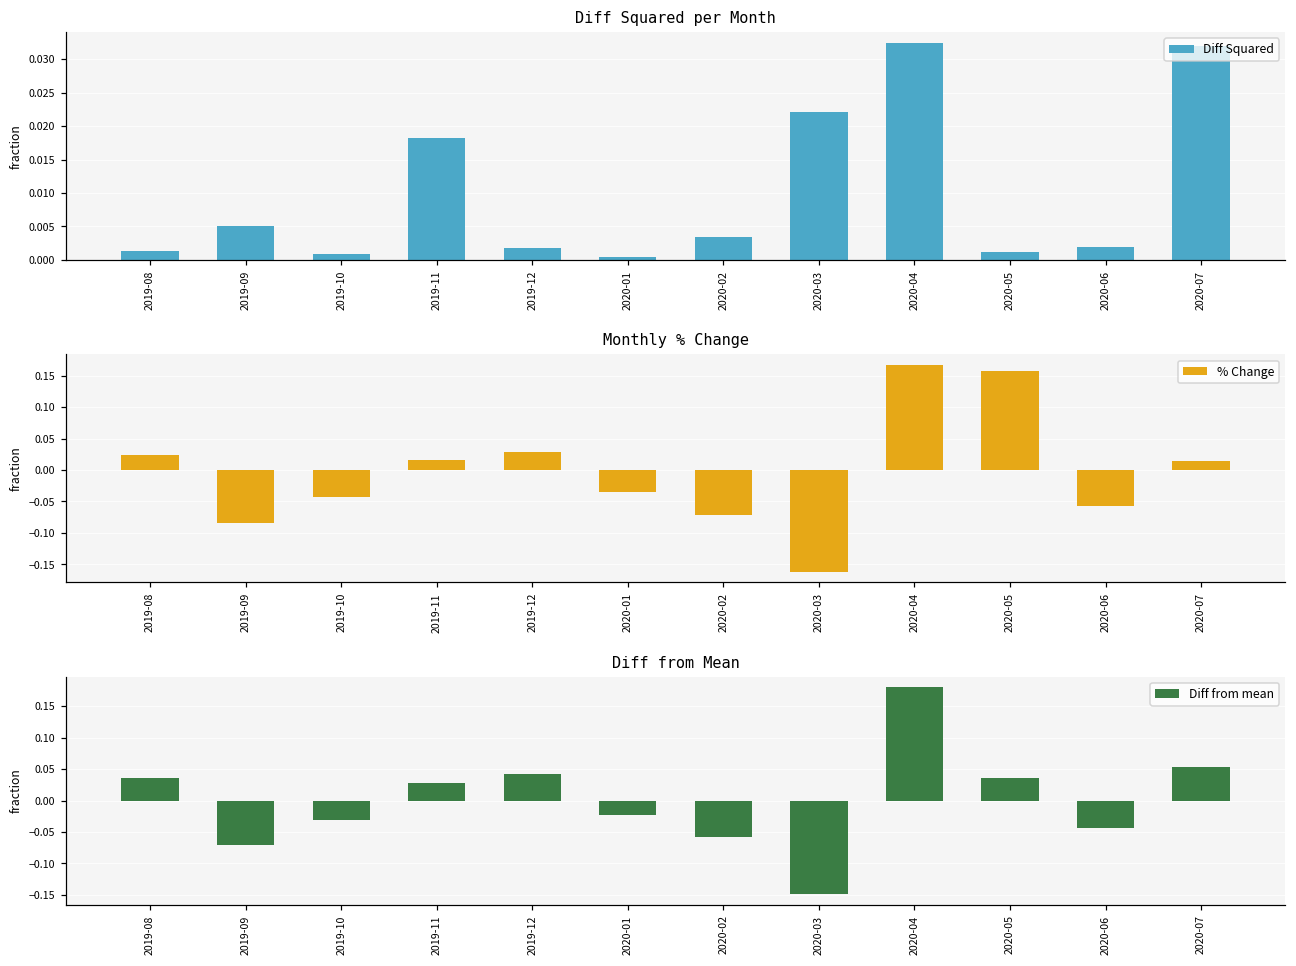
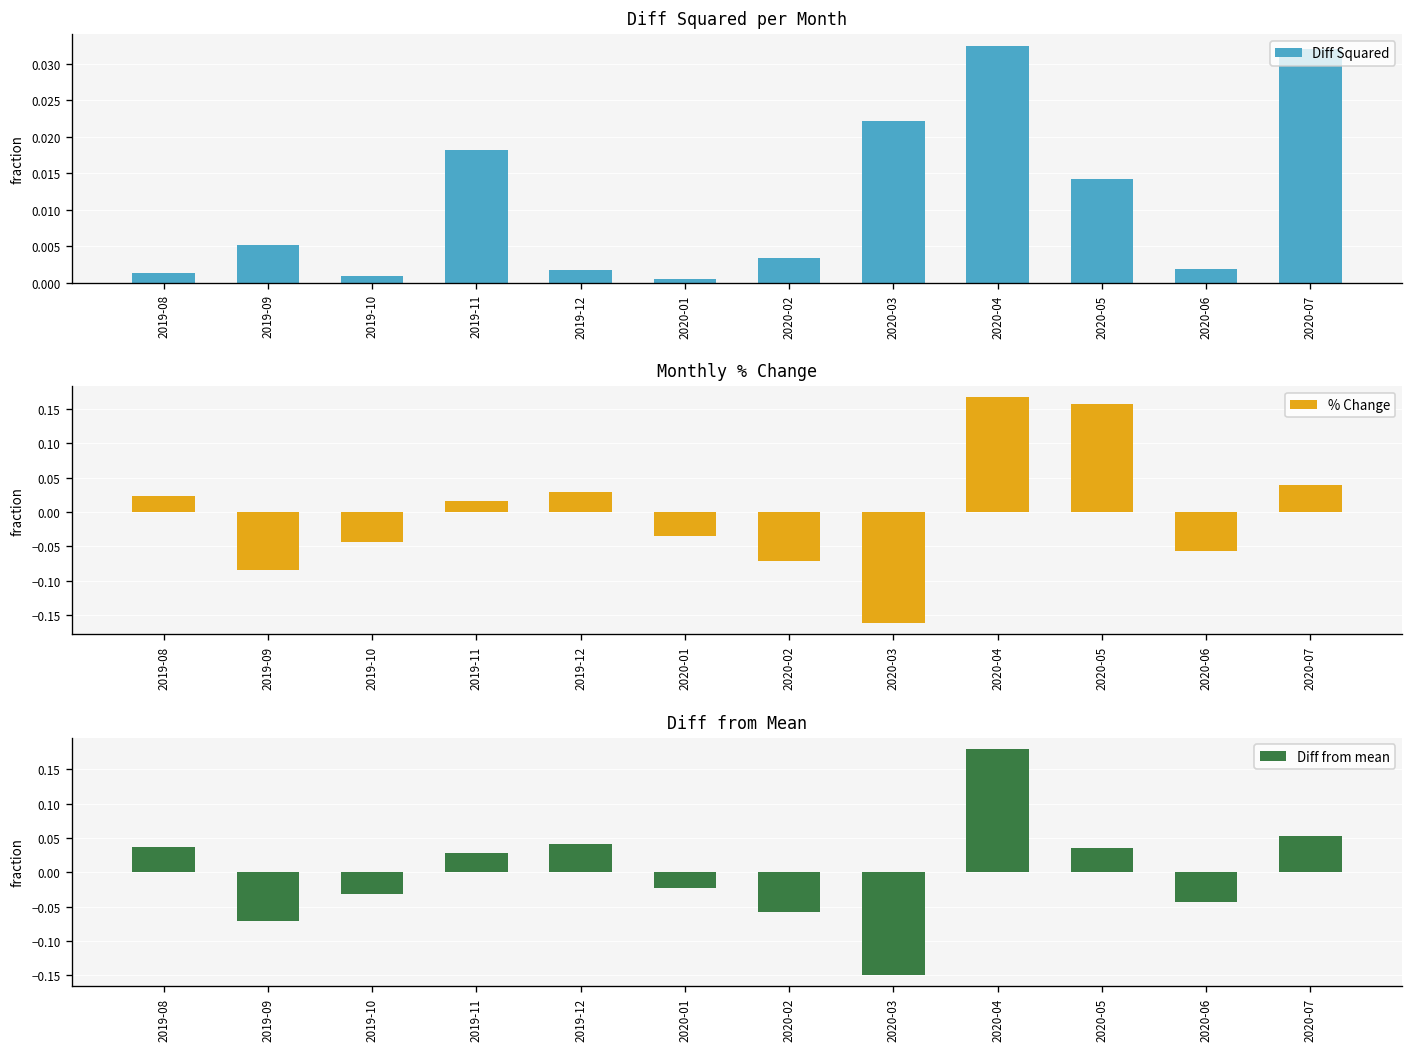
  {
    "Diff Squared per Month": {
      "2019-08": 0.001,
      "2019-09": 0.005,
      "2019-10": 0.001,
      "2019-11": 0.018,
      "2019-12": 0.002,
      "2020-01": 0.000,
      "2020-02": 0.003,
      "2020-03": 0.022,
      "2020-04": 0.032,
-     "2020-05": 0.001,
+     "2020-05": 0.014,
      "2020-06": 0.002
    },
    "Monthly % Change": {
      "2019-08": 0.02,
      "2019-09": -0.08,
      "2019-10": -0.04,
      "2019-11": 0.02,
      "2019-12": 0.03,
      "2020-01": -0.04,
      "2020-02": -0.07,
      "2020-03": -0.16,
      "2020-04": 0.17,
      "2020-05": 0.16,
      "2020-06": -0.06,
-     "2020-07": 0.01
+     "2020-07": 0.04
    },
    "Diff from Mean": {
      "2019-08": 0.04,
      "2019-09": -0.07,
      "2019-10": -0.03,
      "2019-11": 0.03,
      "2019-12": 0.04,
      "2020-01": -0.02,
      "2020-02": -0.06,
      "2020-03": -0.15,
      "2020-04": 0.18,
      "2020-05": 0.04,
      "2020-06": -0.04,
      "2020-07": 0.05
    }
  }
